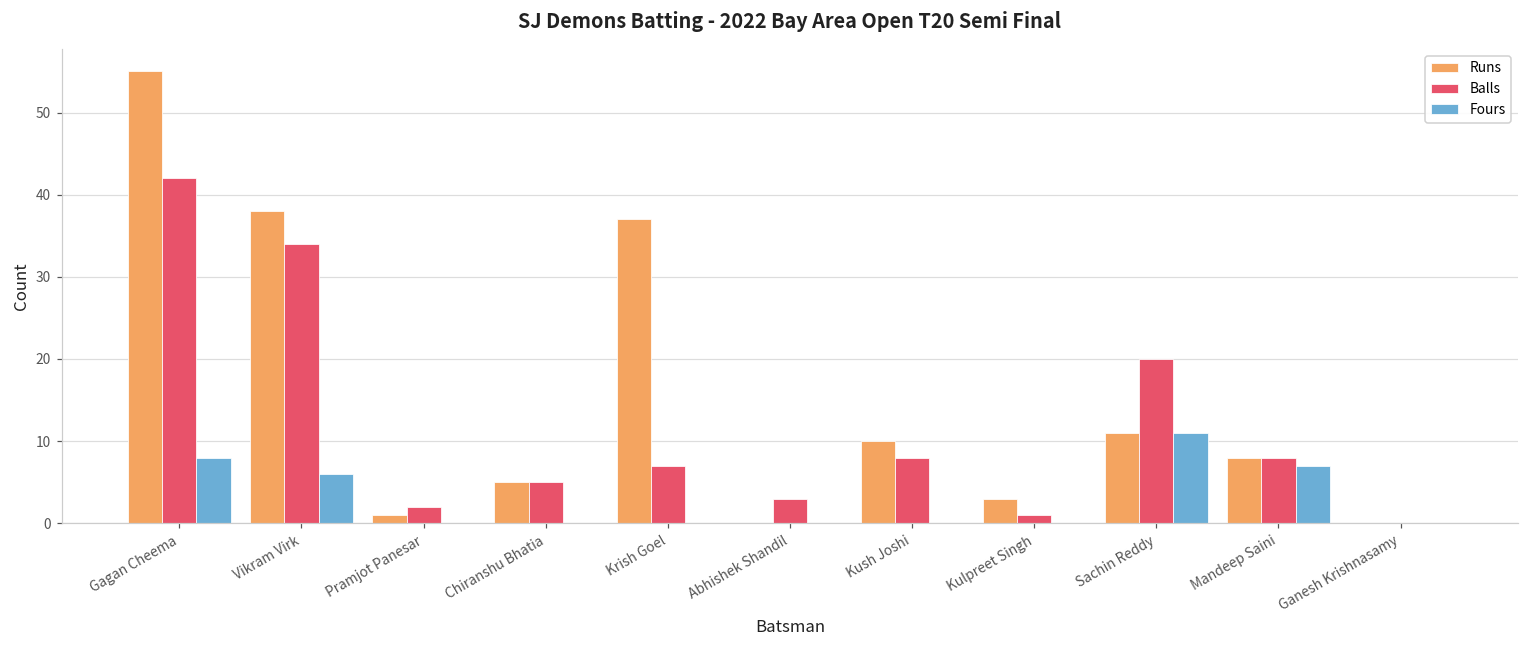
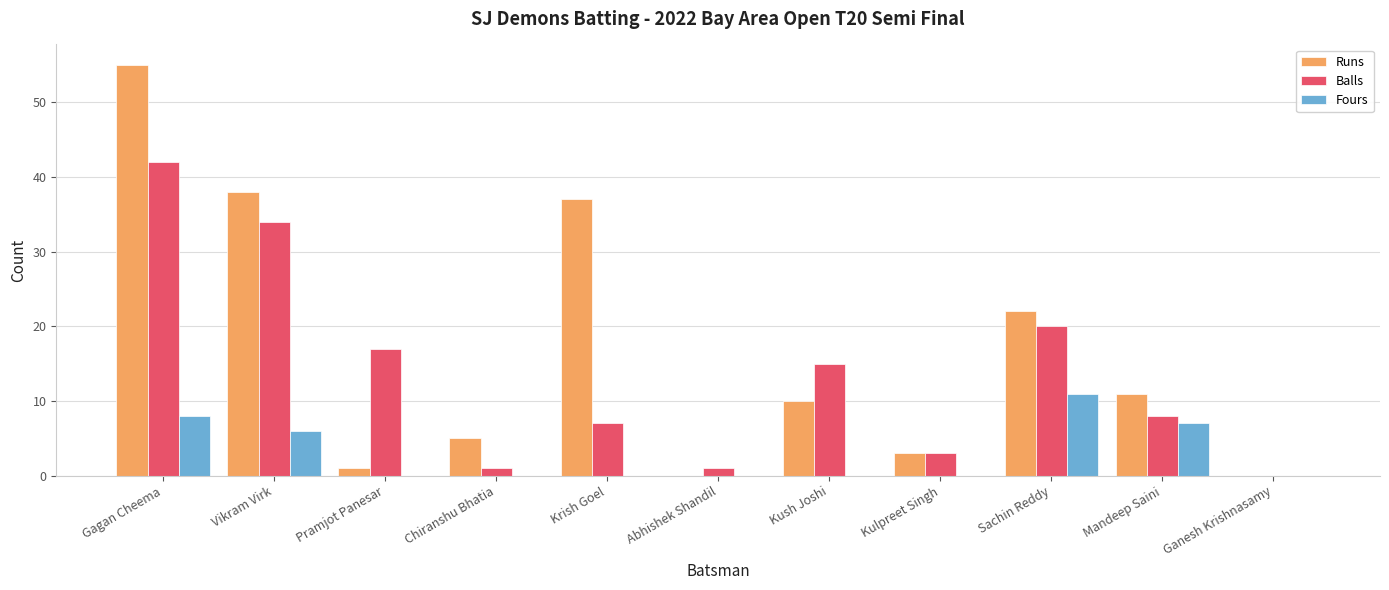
  {
    "Runs": {
      "Gagan Cheema": 55,
      "Vikram Virk": 38,
      "Pramjot Panesar": 1,
      "Chiranshu Bhatia": 5,
      "Krish Goel": 37,
      "Abhishek Shandil": 0,
      "Kush Joshi": 10,
      "Kulpreet Singh": 3,
-     "Sachin Reddy": 11,
-     "Mandeep Saini": 8,
+     "Sachin Reddy": 22,
+     "Mandeep Saini": 11,
      "Ganesh Krishnasamy": 0
    },
    "Balls": {
      "Gagan Cheema": 42,
      "Vikram Virk": 34,
-     "Pramjot Panesar": 2,
-     "Chiranshu Bhatia": 5,
+     "Pramjot Panesar": 17,
+     "Chiranshu Bhatia": 1,
      "Krish Goel": 7,
-     "Abhishek Shandil": 3,
-     "Kush Joshi": 8,
-     "Kulpreet Singh": 1,
+     "Abhishek Shandil": 1,
+     "Kush Joshi": 15,
+     "Kulpreet Singh": 3,
      "Sachin Reddy": 20,
      "Mandeep Saini": 8,
      "Ganesh Krishnasamy": 0
    },
    "Fours": {
      "Gagan Cheema": 8,
      "Vikram Virk": 6,
      "Pramjot Panesar": 0,
      "Chiranshu Bhatia": 0,
      "Krish Goel": 0,
      "Abhishek Shandil": 0,
      "Kush Joshi": 0,
      "Kulpreet Singh": 0,
      "Sachin Reddy": 11,
      "Mandeep Saini": 7,
      "Ganesh Krishnasamy": 0
    }
  }
